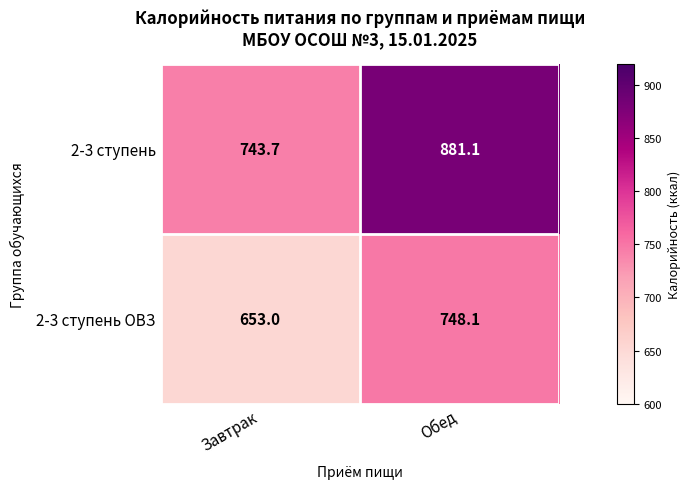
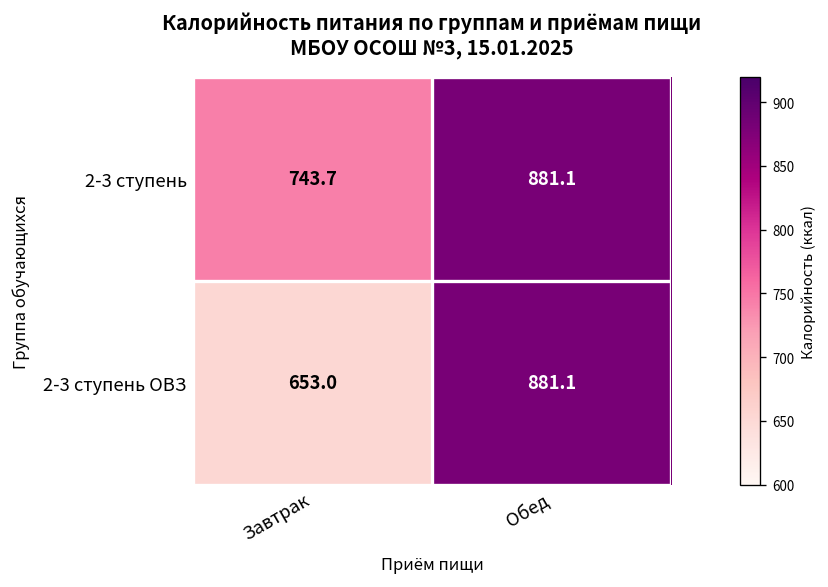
  {
    "2-3 ступень": {
      "Завтрак": 743.7,
      "Обед": 881.1
    },
    "2-3 ступень ОВЗ": {
      "Завтрак": 653.0,
-     "Обед": 748.1
+     "Обед": 881.1
    }
  }
